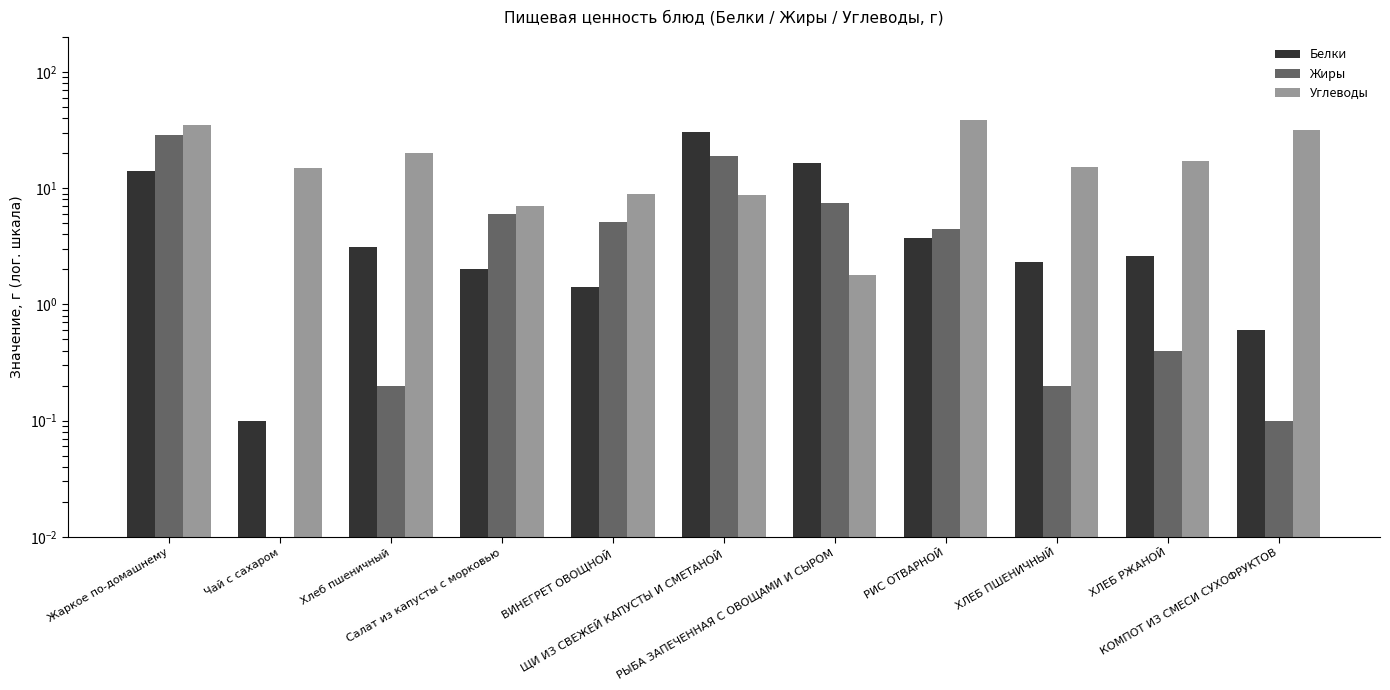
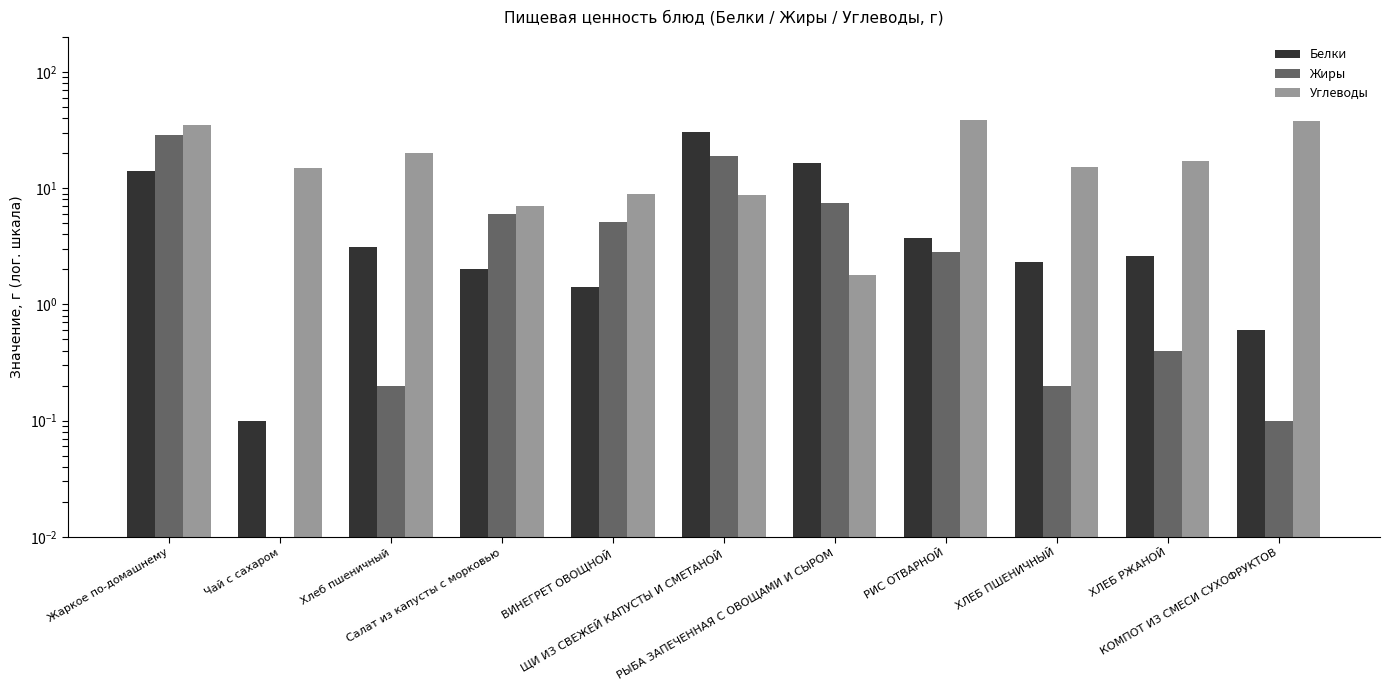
  {
    "Белки": {
      "Жаркое по-домашнему": 14,
      "Чай с сахаром": 0.1,
      "Хлеб пшеничный": 3.1,
      "Салат из капусты с морковью": 2.0,
      "ВИНЕГРЕТ ОВОЩНОЙ": 1.4,
      "ЩИ ИЗ СВЕЖЕЙ КАПУСТЫ И СМЕТАНОЙ": 30,
      "РЫБА ЗАПЕЧЕННАЯ С ОВОЩАМИ И СЫРОМ": 17,
      "РИС ОТВАРНОЙ": 3.7,
      "ХЛЕБ ПШЕНИЧНЫЙ": 2.3,
      "ХЛЕБ РЖАНОЙ": 2.6,
      "КОМПОТ ИЗ СМЕСИ СУХОФРУКТОВ": 0.6
    },
    "Жиры": {
      "Жаркое по-домашнему": 29,
      "Хлеб пшеничный": 0.2,
      "Салат из капусты с морковью": 6,
      "ВИНЕГРЕТ ОВОЩНОЙ": 5,
      "ЩИ ИЗ СВЕЖЕЙ КАПУСТЫ И СМЕТАНОЙ": 19,
      "РЫБА ЗАПЕЧЕННАЯ С ОВОЩАМИ И СЫРОМ": 7,
-     "РИС ОТВАРНОЙ": 4.5,
+     "РИС ОТВАРНОЙ": 2.8,
      "ХЛЕБ ПШЕНИЧНЫЙ": 0.2,
      "ХЛЕБ РЖАНОЙ": 0.4,
      "КОМПОТ ИЗ СМЕСИ СУХОФРУКТОВ": 0.1
    },
    "Углеводы": {
      "Жаркое по-домашнему": 35,
      "Чай с сахаром": 15,
      "Хлеб пшеничный": 20,
      "Салат из капусты с морковью": 7,
      "ВИНЕГРЕТ ОВОЩНОЙ": 9,
      "ЩИ ИЗ СВЕЖЕЙ КАПУСТЫ И СМЕТАНОЙ": 9,
      "РЫБА ЗАПЕЧЕННАЯ С ОВОЩАМИ И СЫРОМ": 1.8,
      "РИС ОТВАРНОЙ": 39,
      "ХЛЕБ ПШЕНИЧНЫЙ": 15,
      "ХЛЕБ РЖАНОЙ": 17,
-     "КОМПОТ ИЗ СМЕСИ СУХОФРУКТОВ": 32
+     "КОМПОТ ИЗ СМЕСИ СУХОФРУКТОВ": 38
    }
  }
